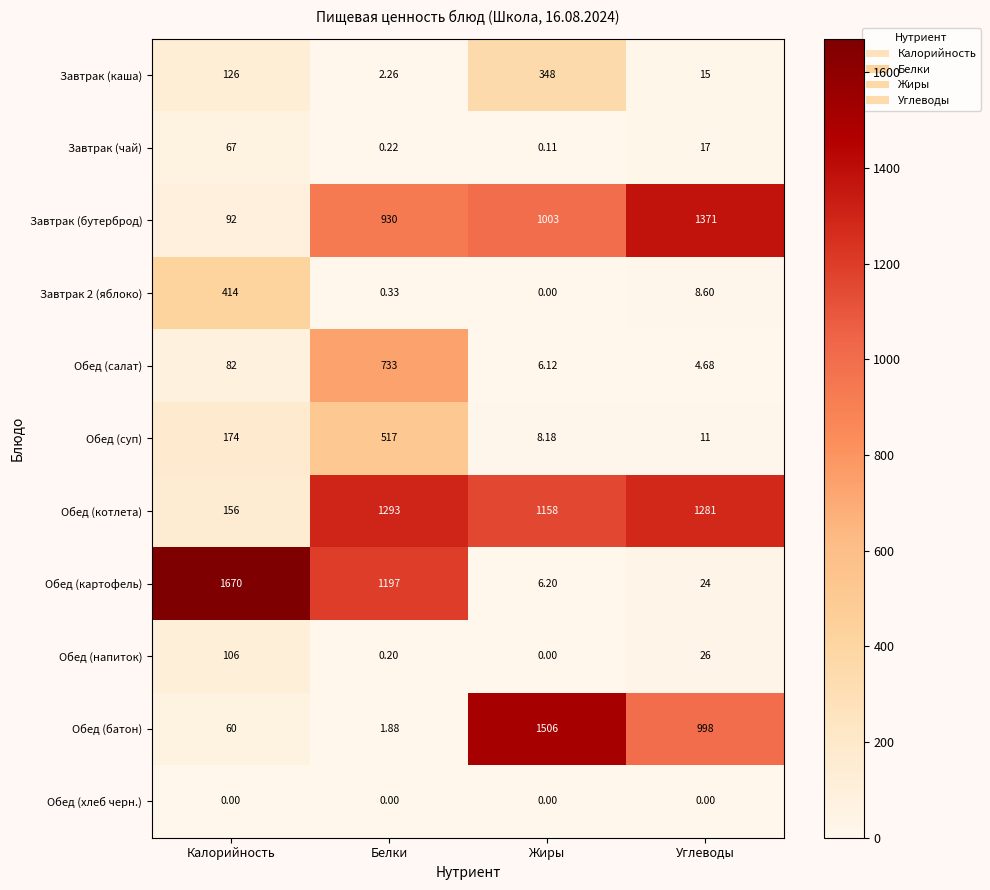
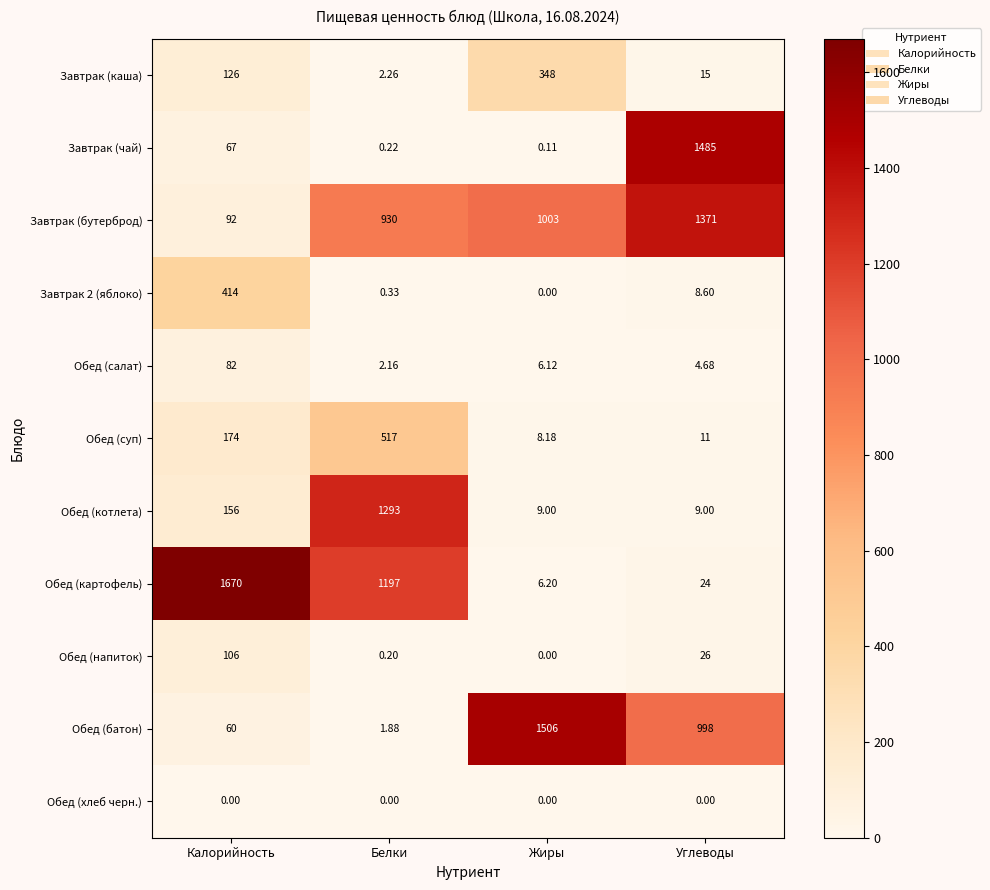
  {
    "Завтрак (каша)": {
      "Калорийность": 126,
      "Белки": 2.26,
      "Жиры": 348,
      "Углеводы": 15
    },
    "Завтрак (чай)": {
      "Калорийность": 67,
      "Белки": 0.22,
      "Жиры": 0.11,
-     "Углеводы": 17
+     "Углеводы": 1485
    },
    "Завтрак (бутерброд)": {
      "Калорийность": 92,
      "Белки": 930,
      "Жиры": 1003,
      "Углеводы": 1371
    },
    "Завтрак 2 (яблоко)": {
      "Калорийность": 414,
      "Белки": 0.33,
      "Жиры": 0.00,
      "Углеводы": 8.60
    },
    "Обед (салат)": {
      "Калорийность": 82,
-     "Белки": 733,
+     "Белки": 2.16,
      "Жиры": 6.12,
      "Углеводы": 4.68
    },
    "Обед (суп)": {
      "Калорийность": 174,
      "Белки": 517,
      "Жиры": 8.18,
      "Углеводы": 11
    },
    "Обед (котлета)": {
      "Калорийность": 156,
      "Белки": 1293,
-     "Жиры": 1158,
-     "Углеводы": 1281
+     "Жиры": 9.00,
+     "Углеводы": 9.00
    },
    "Обед (картофель)": {
      "Калорийность": 1670,
      "Белки": 1197,
      "Жиры": 6.20,
      "Углеводы": 24
    },
    "Обед (напиток)": {
      "Калорийность": 106,
      "Белки": 0.20,
      "Жиры": 0.00,
      "Углеводы": 26
    },
    "Обед (батон)": {
      "Калорийность": 60,
      "Белки": 1.88,
      "Жиры": 1506,
      "Углеводы": 998
    },
    "Обед (хлеб черн.)": {
      "Калорийность": 0.00,
      "Белки": 0.00,
      "Жиры": 0.00,
      "Углеводы": 0.00
    }
  }
